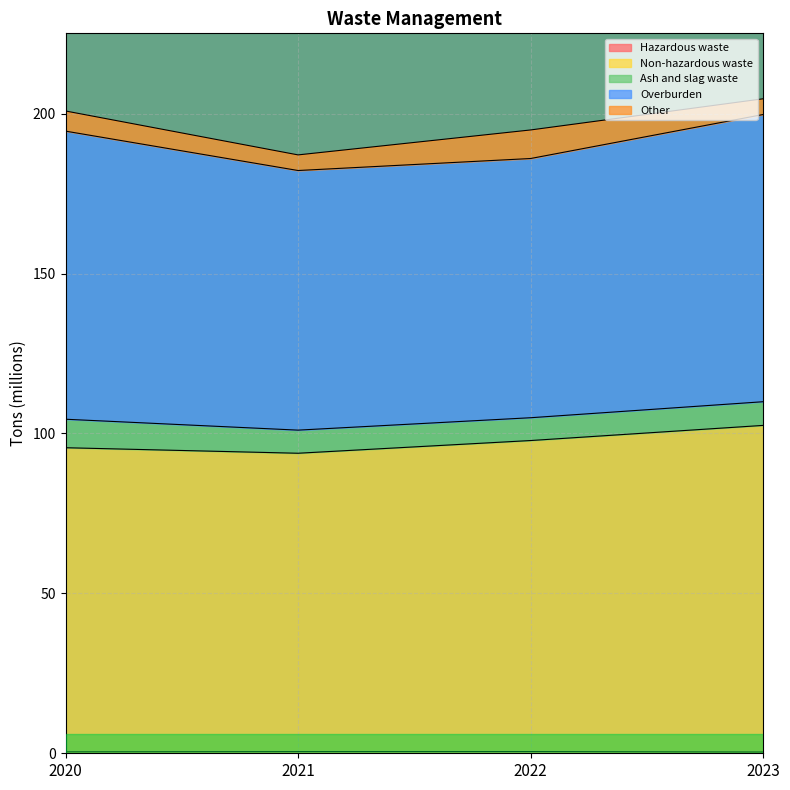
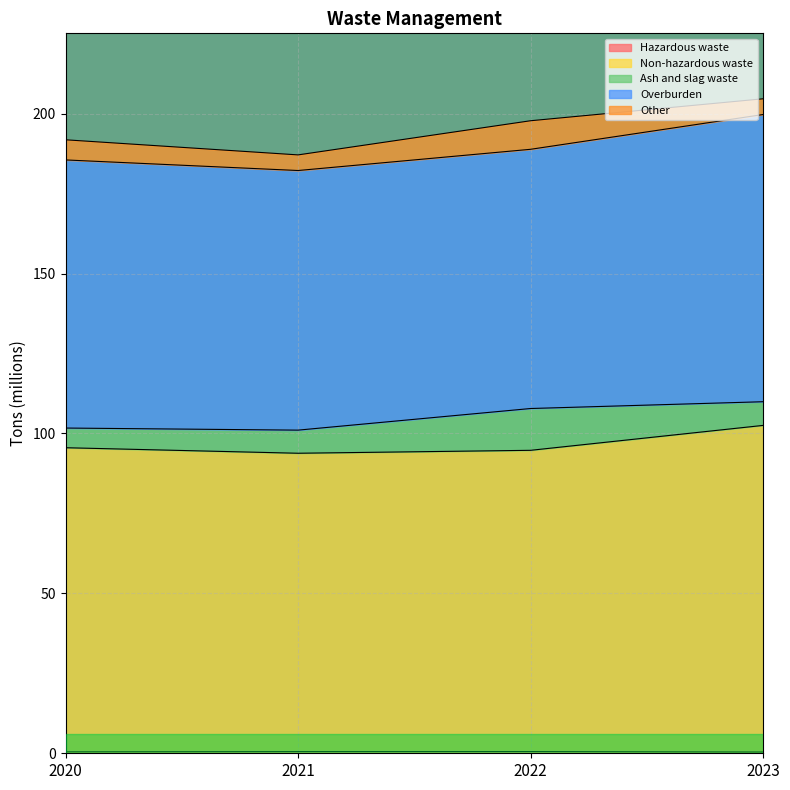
  {
    "Non-hazardous waste": {
      "2020": 95,
      "2021": 93,
-     "2022": 97,
+     "2022": 94,
      "2023": 102
    },
    "Ash and slag waste": {
-     "2020": 9,
+     "2020": 6,
      "2021": 7,
-     "2022": 7,
+     "2022": 13,
      "2023": 7
    },
    "Overburden": {
-     "2020": 90,
+     "2020": 84,
      "2021": 81,
      "2022": 81,
      "2023": 90
    },
    "Other": {
      "2020": 6,
      "2021": 5,
      "2022": 9,
      "2023": 5
    }
  }
